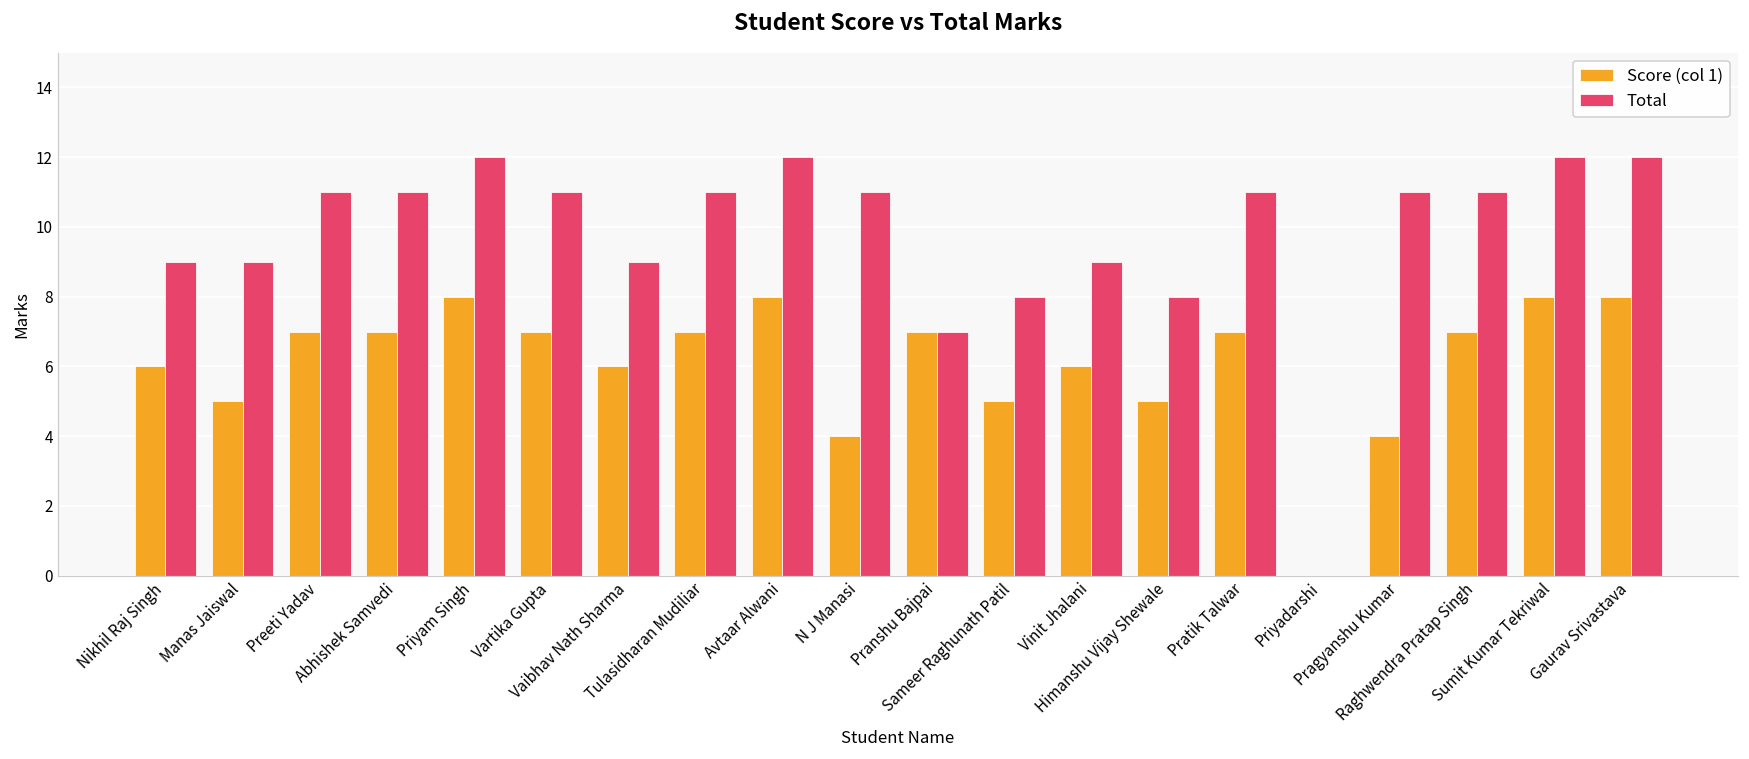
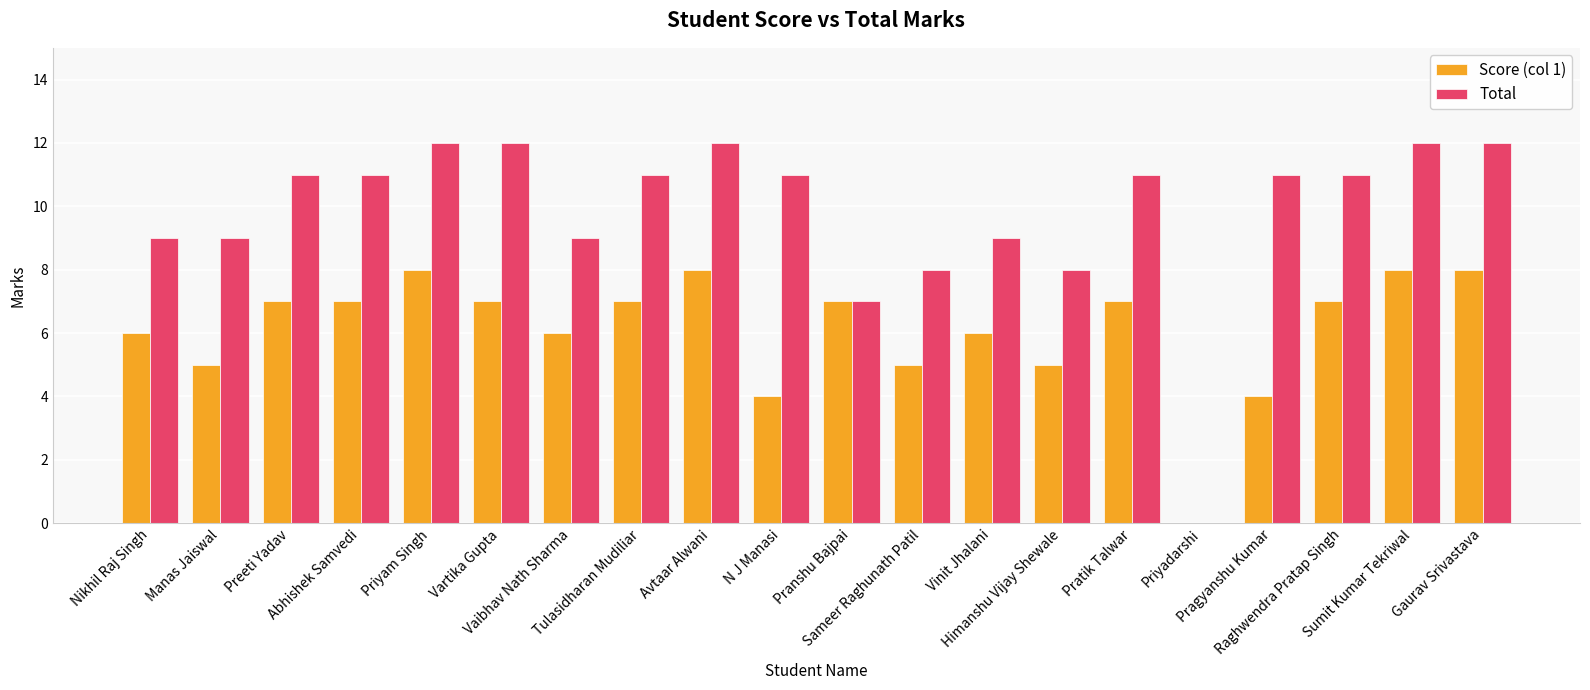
  {
    "Score (col 1)": {
      "Nikhil Raj Singh": 6,
      "Manas Jaiswal": 5,
      "Preeti Yadav": 7,
      "Abhishek Samvedi": 7,
      "Priyam Singh": 8,
      "Vartika Gupta": 7,
      "Vaibhav Nath Sharma": 6,
      "Tulasidharan Mudiliar": 7,
      "Avtaar Alwani": 8,
      "N J Manasi": 4,
      "Pranshu Bajpai": 7,
      "Sameer Raghunath Patil": 5,
      "Vinit Jhalani": 6,
      "Himanshu Vijay Shewale": 5,
      "Pratik Talwar": 7,
      "Priyadarshi": 0,
      "Pragyanshu Kumar": 4,
      "Raghwendra Pratap Singh": 7,
      "Sumit Kumar Tekriwal": 8,
      "Gaurav Srivastava": 8
    },
    "Total": {
      "Nikhil Raj Singh": 9,
      "Manas Jaiswal": 9,
      "Preeti Yadav": 11,
      "Abhishek Samvedi": 11,
      "Priyam Singh": 12,
-     "Vartika Gupta": 11,
+     "Vartika Gupta": 12,
      "Vaibhav Nath Sharma": 9,
      "Tulasidharan Mudiliar": 11,
      "Avtaar Alwani": 12,
      "N J Manasi": 11,
      "Pranshu Bajpai": 7,
      "Sameer Raghunath Patil": 8,
      "Vinit Jhalani": 9,
      "Himanshu Vijay Shewale": 8,
      "Pratik Talwar": 11,
      "Priyadarshi": 0,
      "Pragyanshu Kumar": 11,
      "Raghwendra Pratap Singh": 11,
      "Sumit Kumar Tekriwal": 12,
      "Gaurav Srivastava": 12
    }
  }
